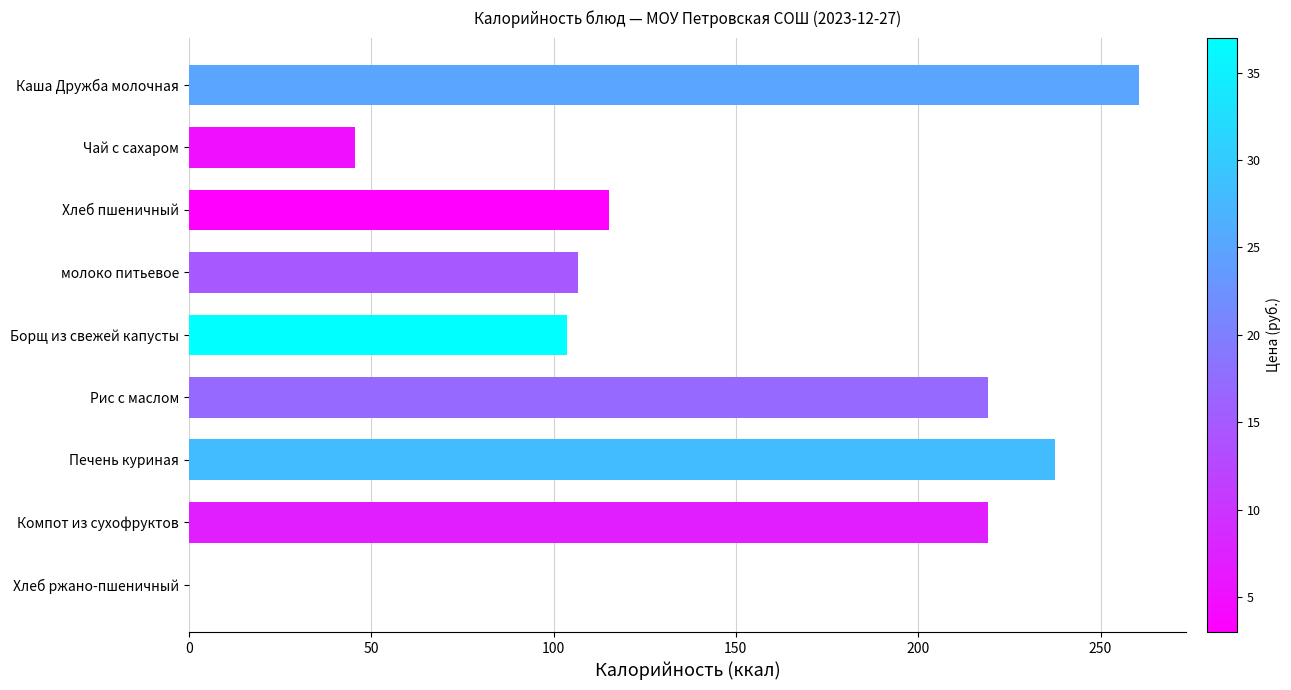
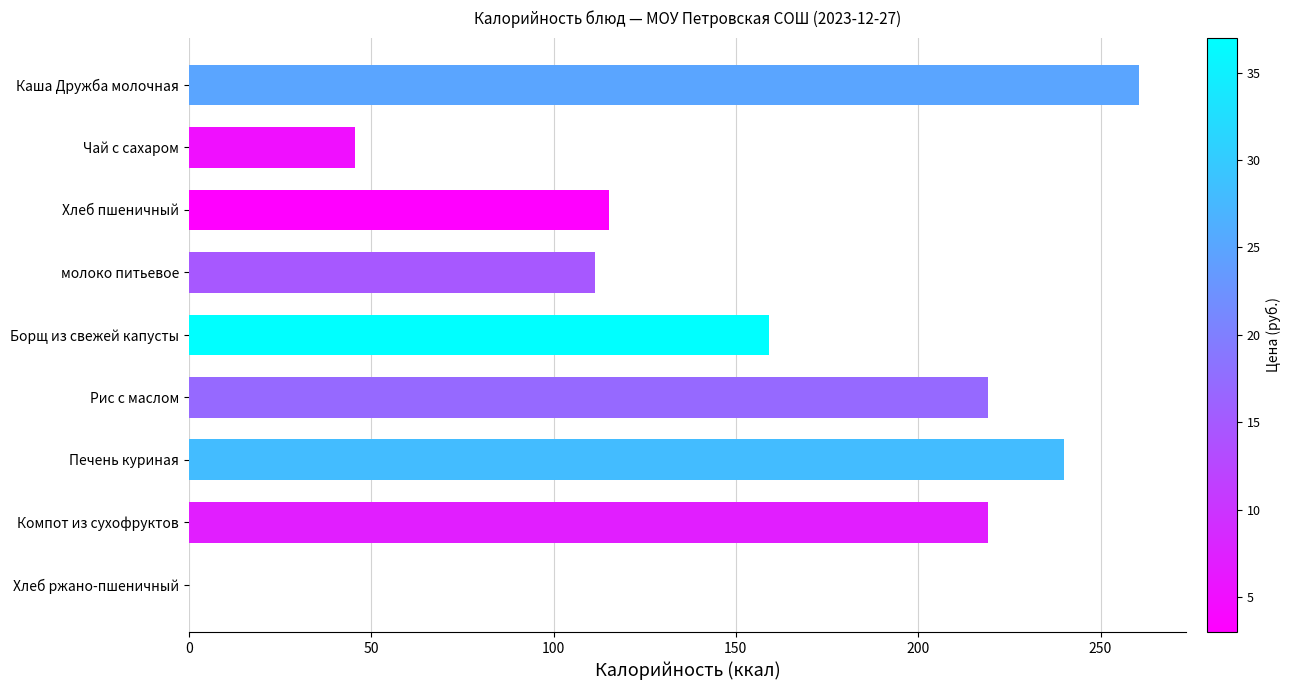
  {
    "Каша Дружба молочная": 260,
    "Чай с сахаром": 46,
    "Хлеб пшеничный": 115,
-   "молоко питьевое": 107,
-   "Борщ из свежей капусты": 104,
+   "молоко питьевое": 112,
+   "Борщ из свежей капусты": 159,
    "Рис с маслом": 219,
-   "Печень куриная": 237,
+   "Печень куриная": 240,
    "Компот из сухофруктов": 219,
    "Хлеб ржано-пшеничный": 0
  }
